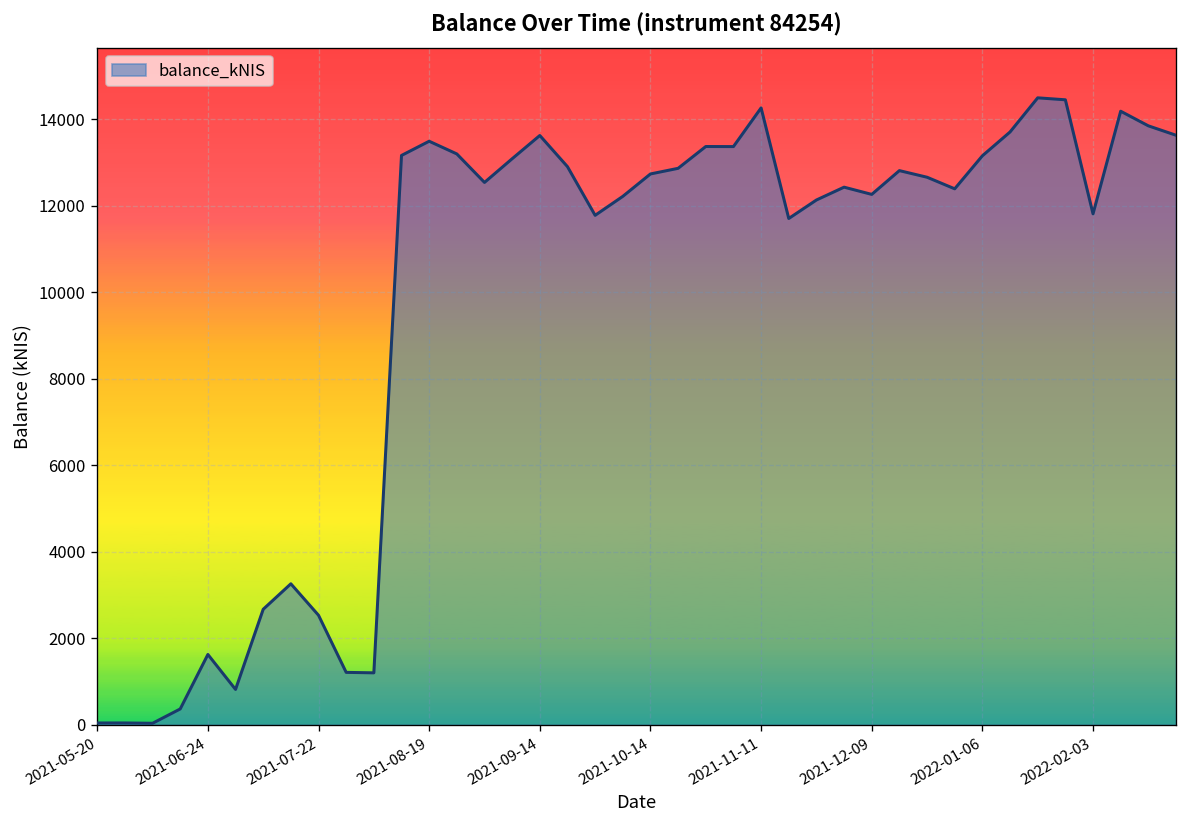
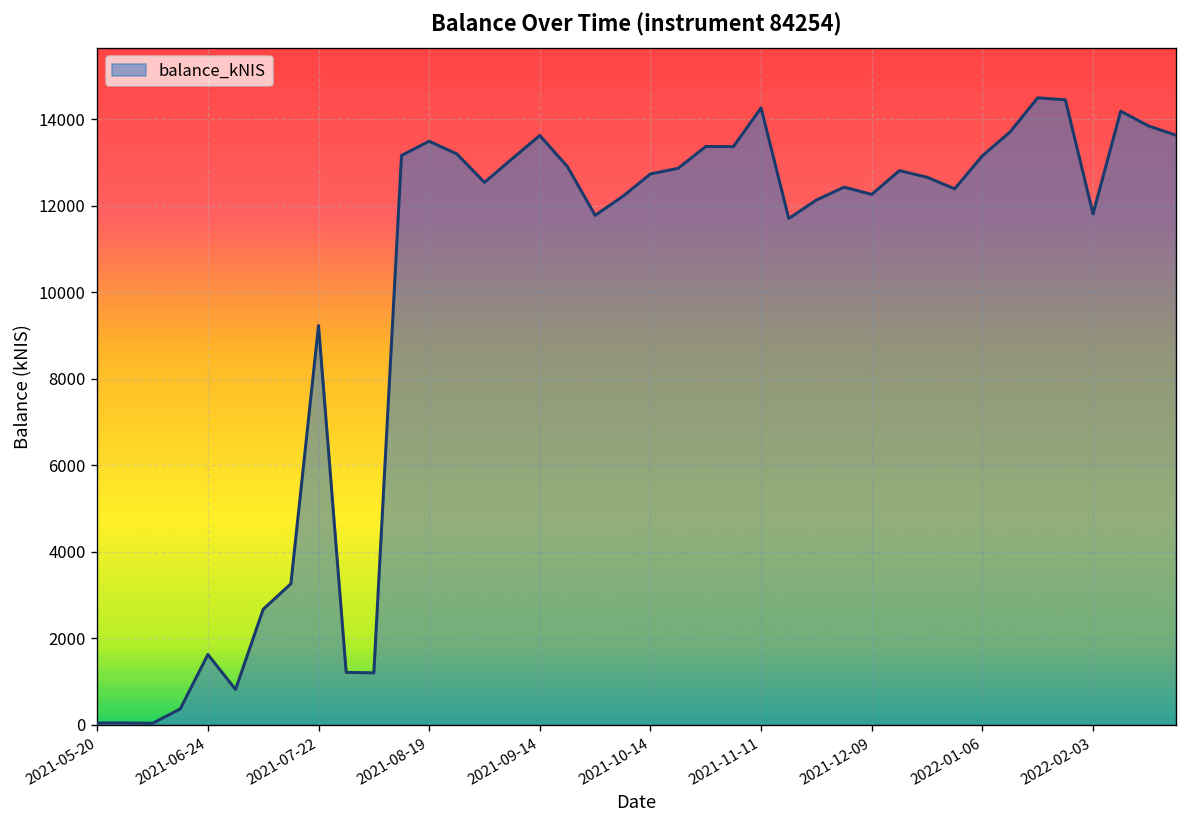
  {
    "2021-05-20": 0,
    "2021-06-24": 1600,
-   "2021-07-22": 2500,
+   "2021-07-22": 9200,
    "2021-08-19": 13500,
    "2021-09-14": 13600,
    "2021-10-14": 12700,
    "2021-11-11": 14300,
    "2021-12-09": 12300,
    "2022-01-06": 13200,
    "2022-02-03": 11800
  }
